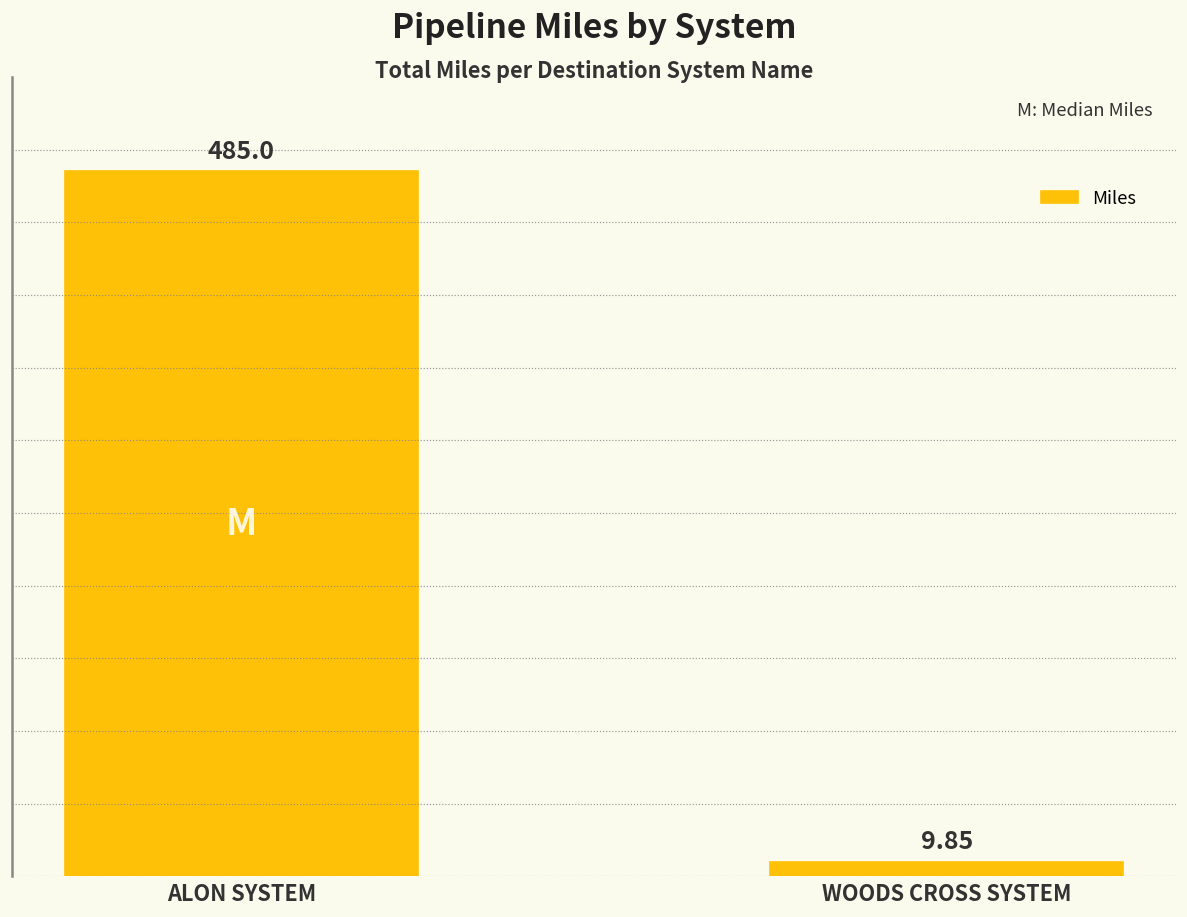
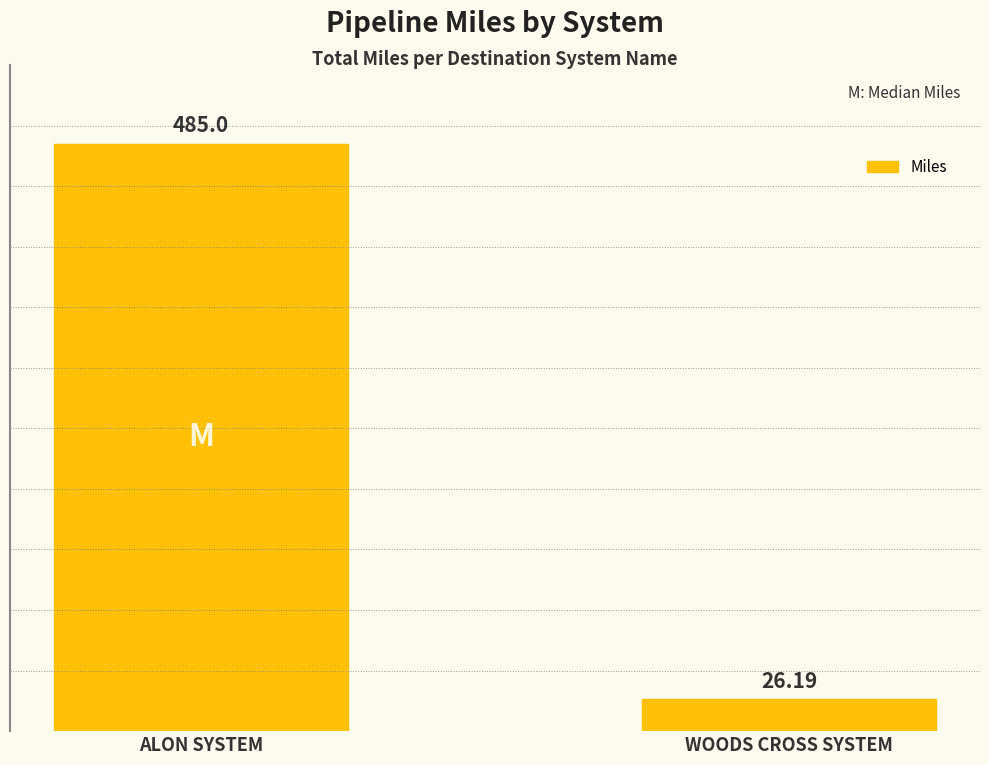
  {
    "ALON SYSTEM": 485.0,
-   "WOODS CROSS SYSTEM": 9.85
+   "WOODS CROSS SYSTEM": 26.19
  }
